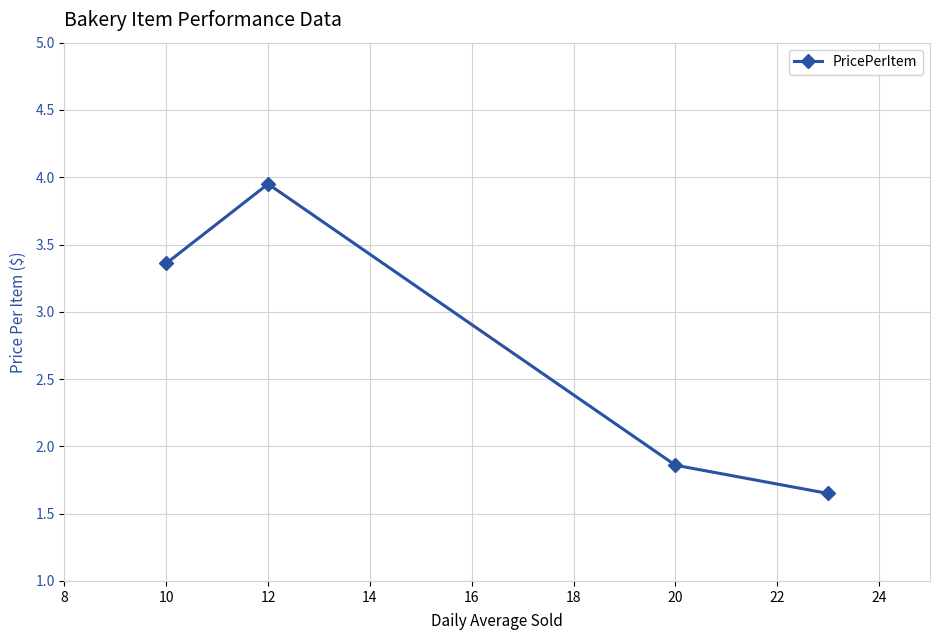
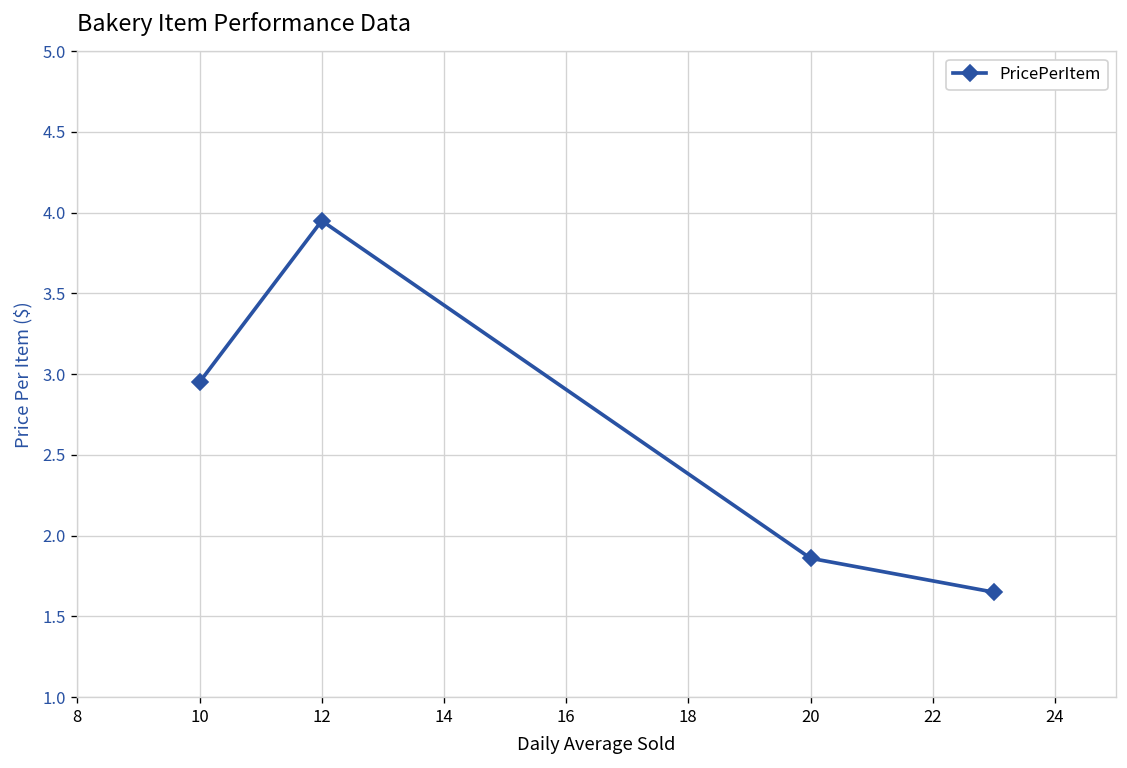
  {
-   "10": 3.36,
+   "10": 2.95,
    "12": 3.95,
    "20": 1.86
  }
